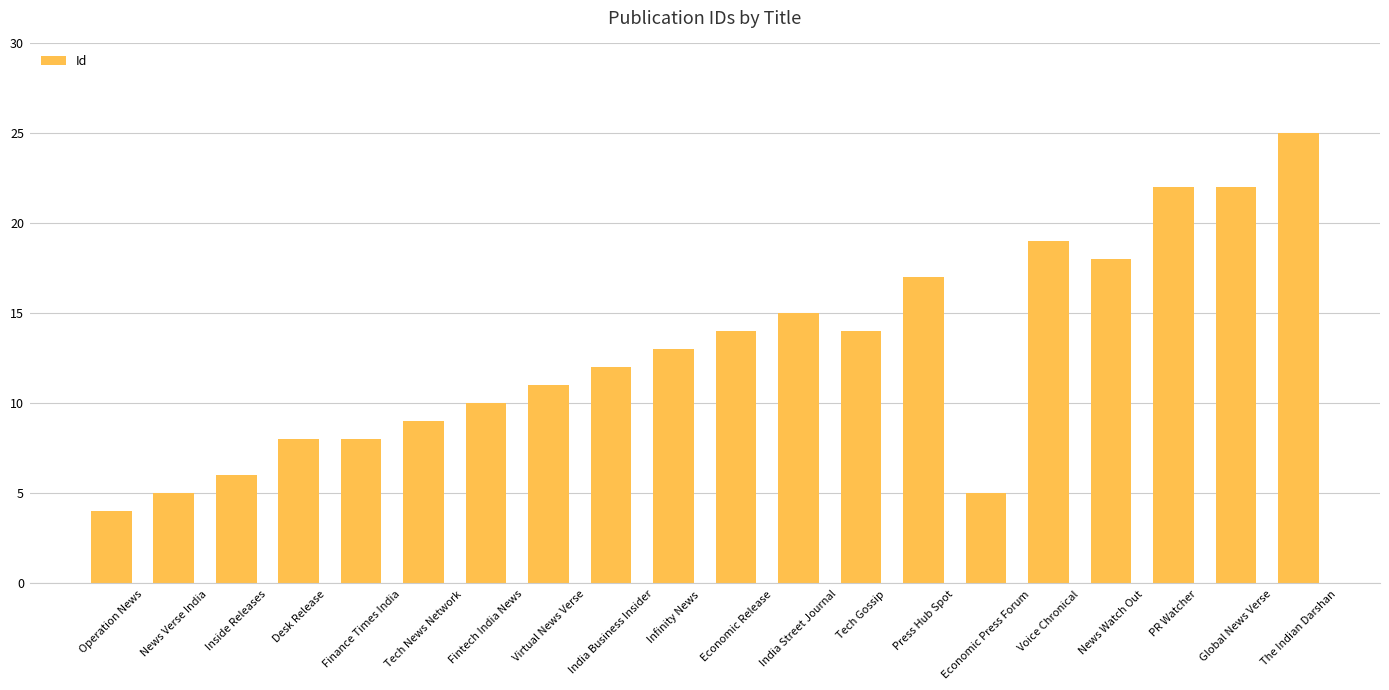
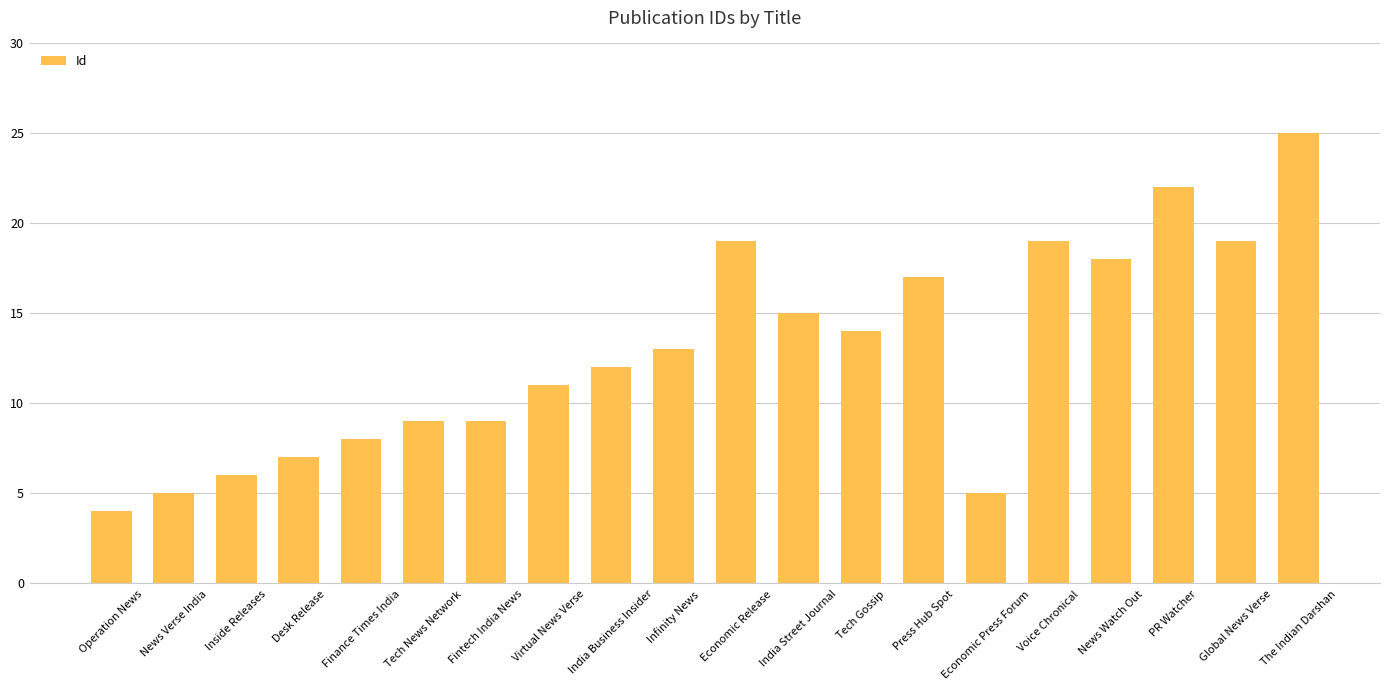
  {
    "Operation News": 4,
    "News Verse India": 5,
    "Inside Releases": 6,
-   "Desk Release": 8,
+   "Desk Release": 7,
    "Finance Times India": 8,
    "Tech News Network": 9,
-   "Fintech India News": 10,
+   "Fintech India News": 9,
    "Virtual News Verse": 11,
    "India Business Insider": 12,
    "Infinity News": 13,
-   "Economic Release": 14,
+   "Economic Release": 19,
    "India Street Journal": 15,
    "Tech Gossip": 14,
    "Press Hub Spot": 17,
    "Economic Press Forum": 5,
    "Voice Chronical": 19,
    "News Watch Out": 18,
    "PR Watcher": 22,
-   "Global News Verse": 22,
+   "Global News Verse": 19,
    "The Indian Darshan": 25
  }
